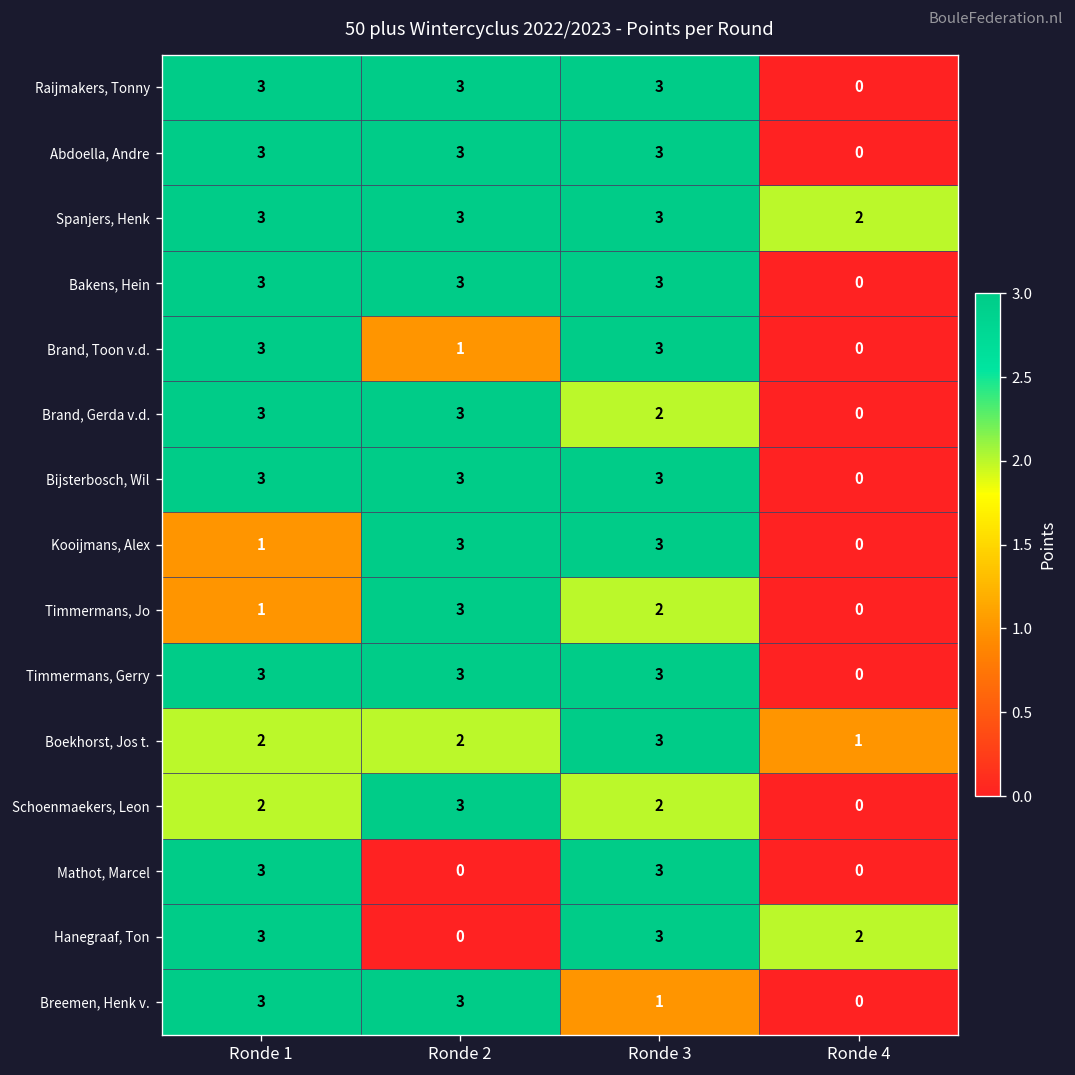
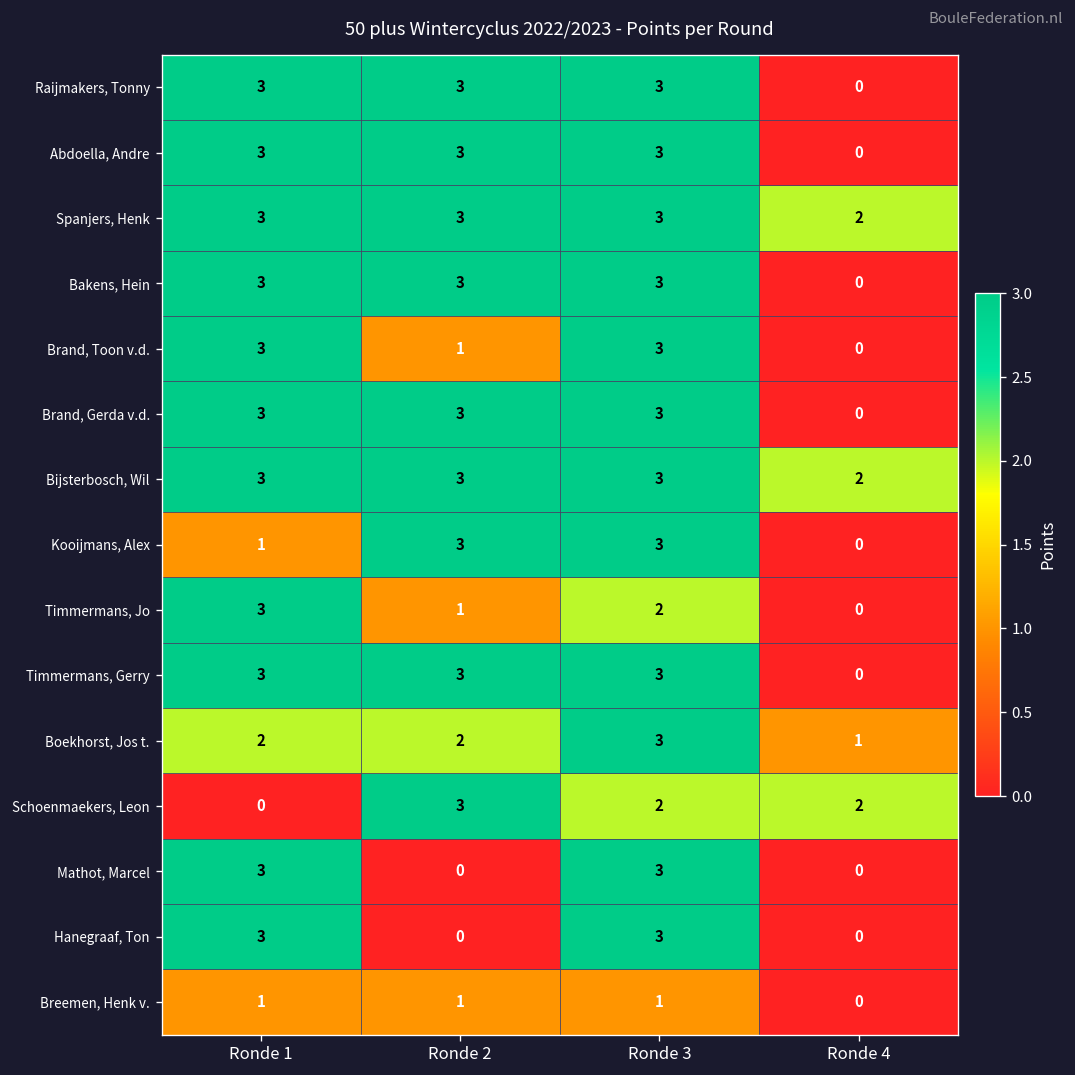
  {
    "Raijmakers, Tonny": {
      "Ronde 1": 3,
      "Ronde 2": 3,
      "Ronde 3": 3,
      "Ronde 4": 0
    },
    "Abdoella, Andre": {
      "Ronde 1": 3,
      "Ronde 2": 3,
      "Ronde 3": 3,
      "Ronde 4": 0
    },
    "Spanjers, Henk": {
      "Ronde 1": 3,
      "Ronde 2": 3,
      "Ronde 3": 3,
      "Ronde 4": 2
    },
    "Bakens, Hein": {
      "Ronde 1": 3,
      "Ronde 2": 3,
      "Ronde 3": 3,
      "Ronde 4": 0
    },
    "Brand, Toon v.d.": {
      "Ronde 1": 3,
      "Ronde 2": 1,
      "Ronde 3": 3,
      "Ronde 4": 0
    },
    "Brand, Gerda v.d.": {
      "Ronde 1": 3,
      "Ronde 2": 3,
-     "Ronde 3": 2,
+     "Ronde 3": 3,
      "Ronde 4": 0
    },
    "Bijsterbosch, Wil": {
      "Ronde 1": 3,
      "Ronde 2": 3,
      "Ronde 3": 3,
-     "Ronde 4": 0
+     "Ronde 4": 2
    },
    "Kooijmans, Alex": {
      "Ronde 1": 1,
      "Ronde 2": 3,
      "Ronde 3": 3,
      "Ronde 4": 0
    },
    "Timmermans, Jo": {
-     "Ronde 1": 1,
-     "Ronde 2": 3,
+     "Ronde 1": 3,
+     "Ronde 2": 1,
      "Ronde 3": 2,
      "Ronde 4": 0
    },
    "Timmermans, Gerry": {
      "Ronde 1": 3,
      "Ronde 2": 3,
      "Ronde 3": 3,
      "Ronde 4": 0
    },
    "Boekhorst, Jos t.": {
      "Ronde 1": 2,
      "Ronde 2": 2,
      "Ronde 3": 3,
      "Ronde 4": 1
    },
    "Schoenmaekers, Leon": {
-     "Ronde 1": 2,
+     "Ronde 1": 0,
      "Ronde 2": 3,
      "Ronde 3": 2,
-     "Ronde 4": 0
+     "Ronde 4": 2
    },
    "Mathot, Marcel": {
      "Ronde 1": 3,
      "Ronde 2": 0,
      "Ronde 3": 3,
      "Ronde 4": 0
    },
    "Hanegraaf, Ton": {
      "Ronde 1": 3,
      "Ronde 2": 0,
      "Ronde 3": 3,
-     "Ronde 4": 2
+     "Ronde 4": 0
    },
    "Breemen, Henk v.": {
-     "Ronde 1": 3,
-     "Ronde 2": 3,
+     "Ronde 1": 1,
+     "Ronde 2": 1,
      "Ronde 3": 1,
      "Ronde 4": 0
    }
  }
